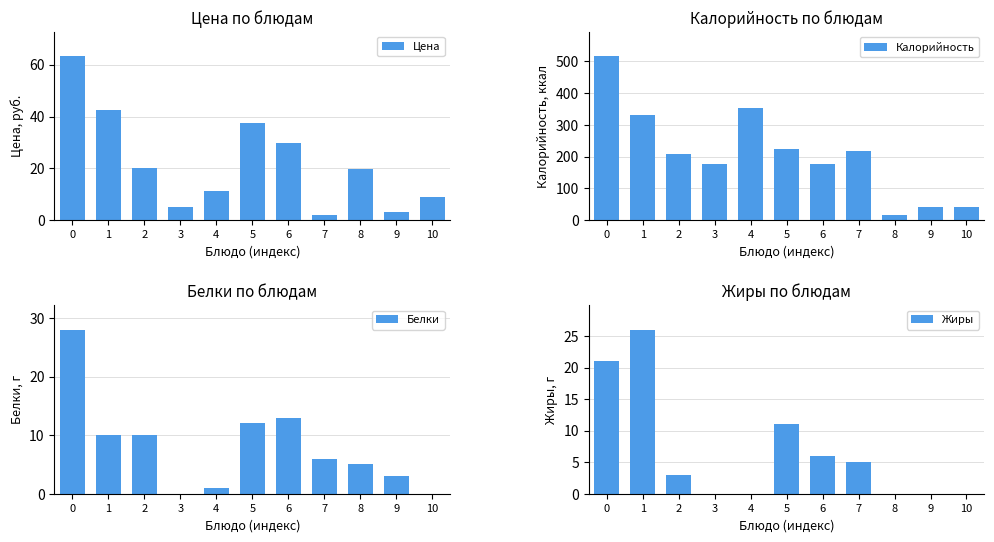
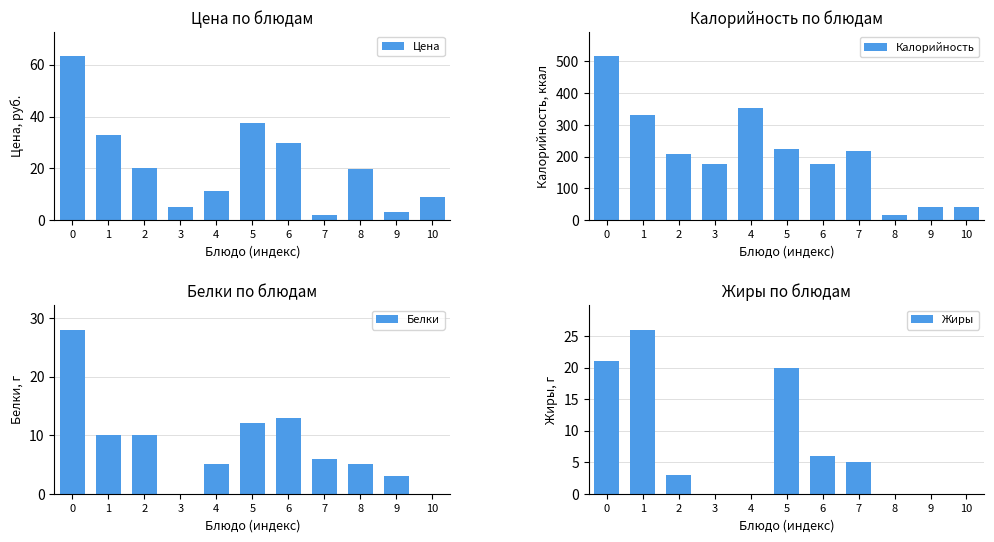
  {
    "Цена по блюдам": {
      "0": 63,
-     "1": 42,
+     "1": 33,
      "2": 20,
      "3": 5,
      "4": 11,
      "5": 38,
      "6": 30,
      "7": 2,
      "8": 20,
      "9": 3,
      "10": 9
    },
    "Калорийность по блюдам": {
      "0": 520,
      "1": 330,
      "2": 210,
      "3": 180,
      "4": 350,
      "5": 220,
      "6": 180,
      "7": 220,
      "8": 20,
      "9": 40,
      "10": 40
    },
    "Белки по блюдам": {
      "0": 28,
      "1": 10,
      "2": 10,
      "3": 0,
-     "4": 1,
+     "4": 5,
      "5": 12,
      "6": 13,
      "7": 6,
      "8": 5,
      "9": 3,
      "10": 0
    },
    "Жиры по блюдам": {
      "0": 21,
      "1": 26,
      "2": 3,
      "3": 0,
      "4": 0,
-     "5": 11,
+     "5": 20,
      "6": 6,
      "7": 5,
      "8": 0,
      "9": 0,
      "10": 0
    }
  }
